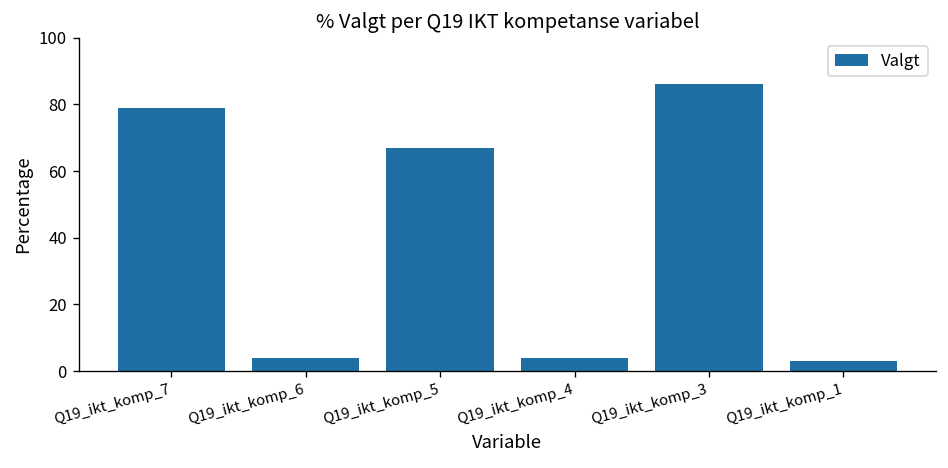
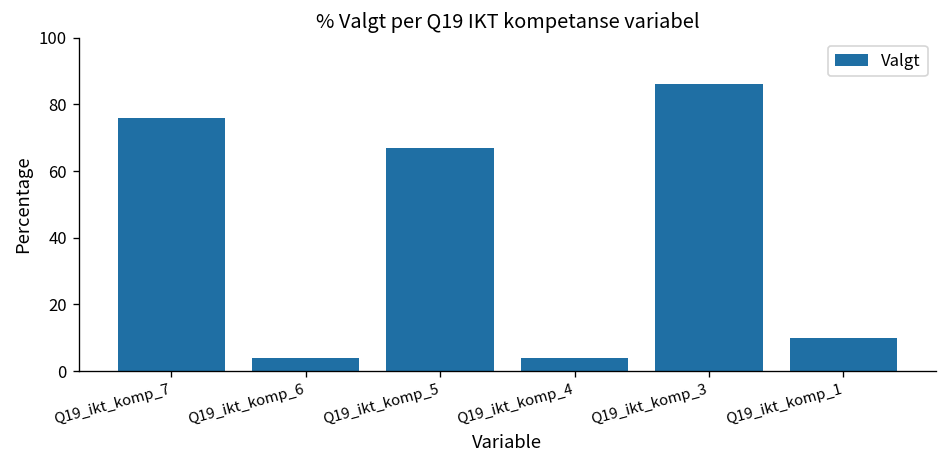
  {
-   "Q19_ikt_komp_7": 79,
+   "Q19_ikt_komp_7": 76,
    "Q19_ikt_komp_6": 4,
    "Q19_ikt_komp_5": 67,
    "Q19_ikt_komp_4": 4,
    "Q19_ikt_komp_3": 86,
-   "Q19_ikt_komp_1": 3
+   "Q19_ikt_komp_1": 10
  }
